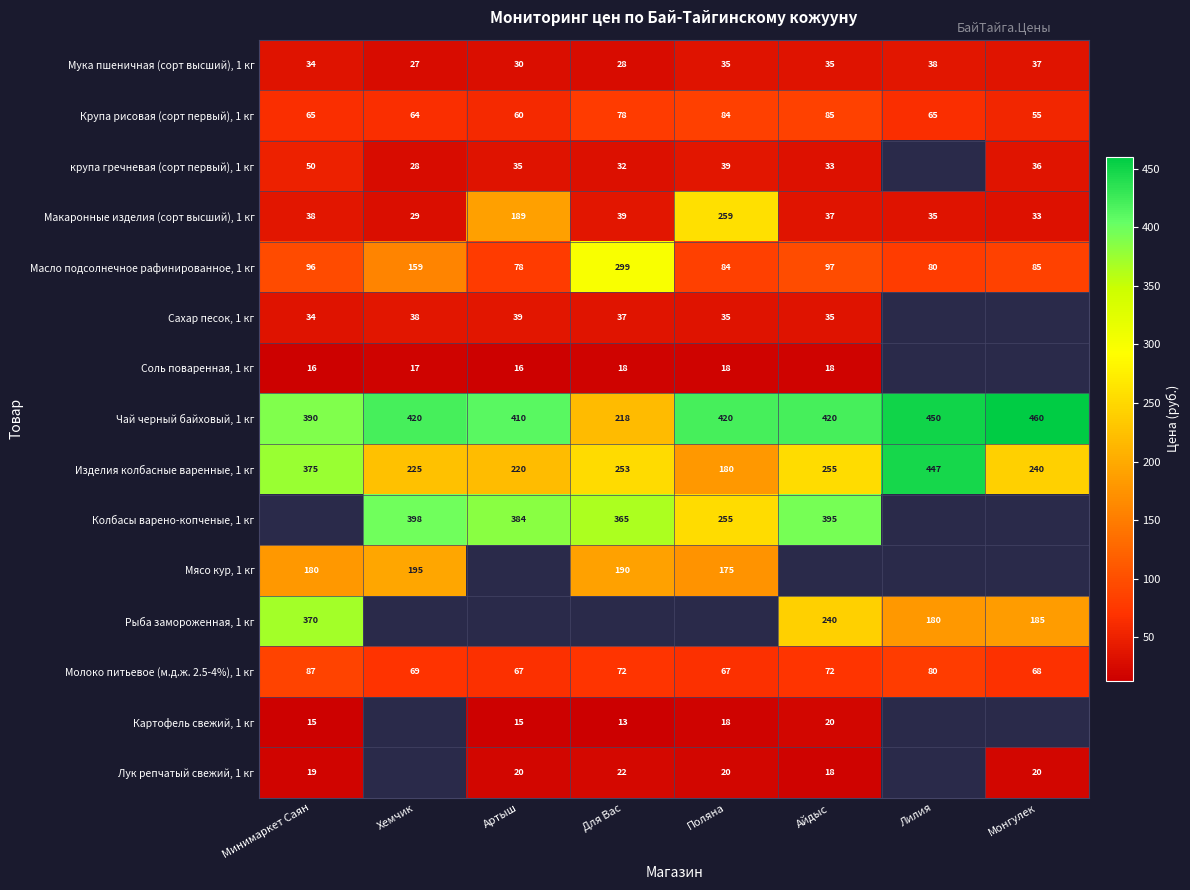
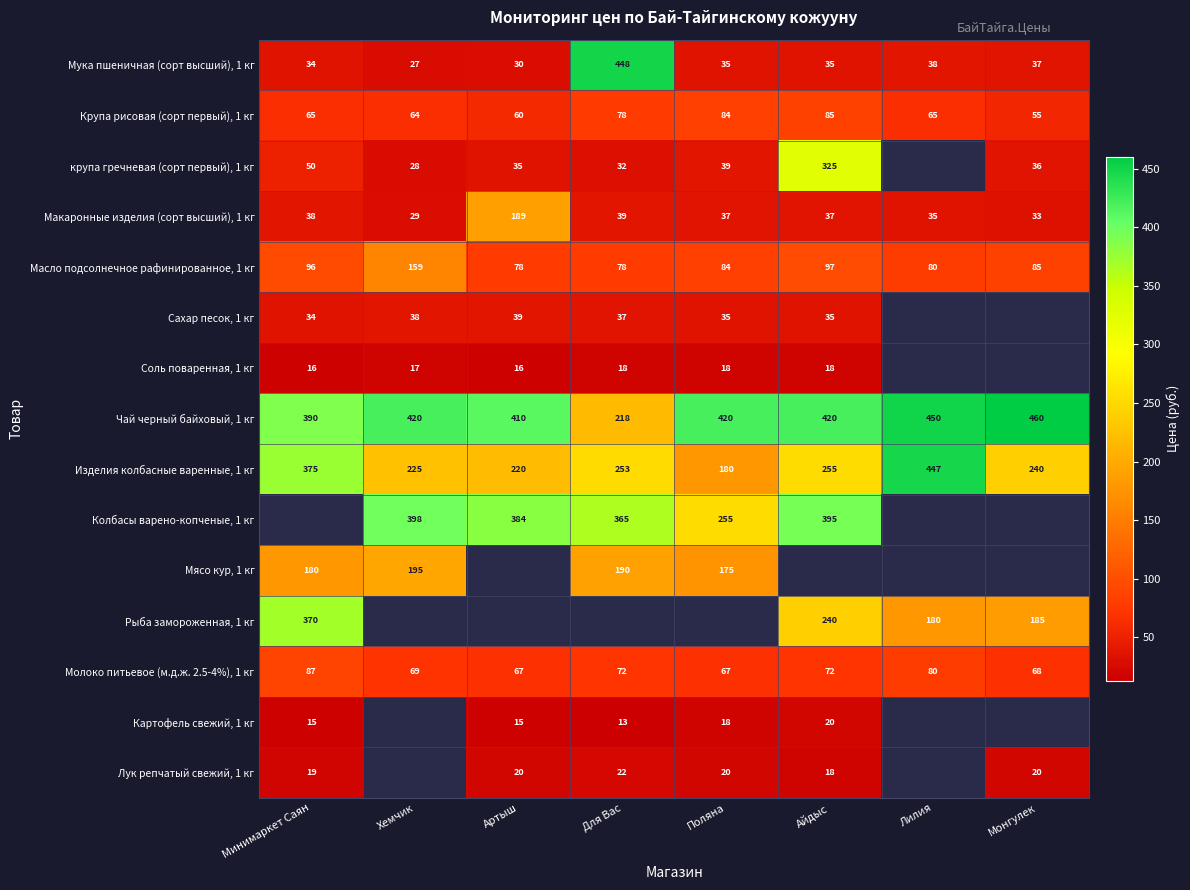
  {
    "Мука пшеничная (сорт высший), 1 кг": {
      "Минимаркет Саян": 34,
      "Хемчик": 27,
      "Артыш": 30,
-     "Для Вас": 28,
+     "Для Вас": 448,
      "Поляна": 35,
      "Айдыс": 35,
      "Лилия": 38,
      "Монгулек": 37
    },
    "Крупа рисовая (сорт первый), 1 кг": {
      "Минимаркет Саян": 65,
      "Хемчик": 64,
      "Артыш": 60,
      "Для Вас": 78,
      "Поляна": 84,
      "Айдыс": 85,
      "Лилия": 65,
      "Монгулек": 55
    },
    "крупа гречневая (сорт первый), 1 кг": {
      "Минимаркет Саян": 50,
      "Хемчик": 28,
      "Артыш": 35,
      "Для Вас": 32,
      "Поляна": 39,
-     "Айдыс": 33,
+     "Айдыс": 325,
      "Монгулек": 36
    },
    "Макаронные изделия (сорт высший), 1 кг": {
      "Минимаркет Саян": 38,
      "Хемчик": 29,
      "Артыш": 189,
      "Для Вас": 39,
-     "Поляна": 259,
+     "Поляна": 37,
      "Айдыс": 37,
      "Лилия": 35,
      "Монгулек": 33
    },
    "Масло подсолнечное рафинированное, 1 кг": {
      "Минимаркет Саян": 96,
      "Хемчик": 159,
      "Артыш": 78,
-     "Для Вас": 299,
+     "Для Вас": 78,
      "Поляна": 84,
      "Айдыс": 97,
      "Лилия": 80,
      "Монгулек": 85
    },
    "Сахар песок, 1 кг": {
      "Минимаркет Саян": 34,
      "Хемчик": 38,
      "Артыш": 39,
      "Для Вас": 37,
      "Поляна": 35,
      "Айдыс": 35
    },
    "Соль поваренная, 1 кг": {
      "Минимаркет Саян": 16,
      "Хемчик": 17,
      "Артыш": 16,
      "Для Вас": 18,
      "Поляна": 18,
      "Айдыс": 18
    },
    "Чай черный байховый, 1 кг": {
      "Минимаркет Саян": 390,
      "Хемчик": 420,
      "Артыш": 410,
      "Для Вас": 218,
      "Поляна": 420,
      "Айдыс": 420,
      "Лилия": 450,
      "Монгулек": 460
    },
    "Изделия колбасные варенные, 1 кг": {
      "Минимаркет Саян": 375,
      "Хемчик": 225,
      "Артыш": 220,
      "Для Вас": 253,
      "Поляна": 180,
      "Айдыс": 255,
      "Лилия": 447,
      "Монгулек": 240
    },
    "Колбасы варено-копченые, 1 кг": {
      "Хемчик": 398,
      "Артыш": 384,
      "Для Вас": 365,
      "Поляна": 255,
      "Айдыс": 395
    },
    "Мясо кур, 1 кг": {
      "Минимаркет Саян": 180,
      "Хемчик": 195,
      "Для Вас": 190,
      "Поляна": 175
    },
    "Рыба замороженная, 1 кг": {
      "Минимаркет Саян": 370,
      "Айдыс": 240,
      "Лилия": 180,
      "Монгулек": 185
    },
    "Молоко питьевое (м.д.ж. 2.5-4%), 1 кг": {
      "Минимаркет Саян": 87,
      "Хемчик": 69,
      "Артыш": 67,
      "Для Вас": 72,
      "Поляна": 67,
      "Айдыс": 72,
      "Лилия": 80,
      "Монгулек": 68
    },
    "Картофель свежий, 1 кг": {
      "Минимаркет Саян": 15,
      "Артыш": 15,
      "Для Вас": 13,
      "Поляна": 18,
      "Айдыс": 20
    },
    "Лук репчатый свежий, 1 кг": {
      "Минимаркет Саян": 19,
      "Артыш": 20,
      "Для Вас": 22,
      "Поляна": 20,
      "Айдыс": 18,
      "Монгулек": 20
    }
  }
